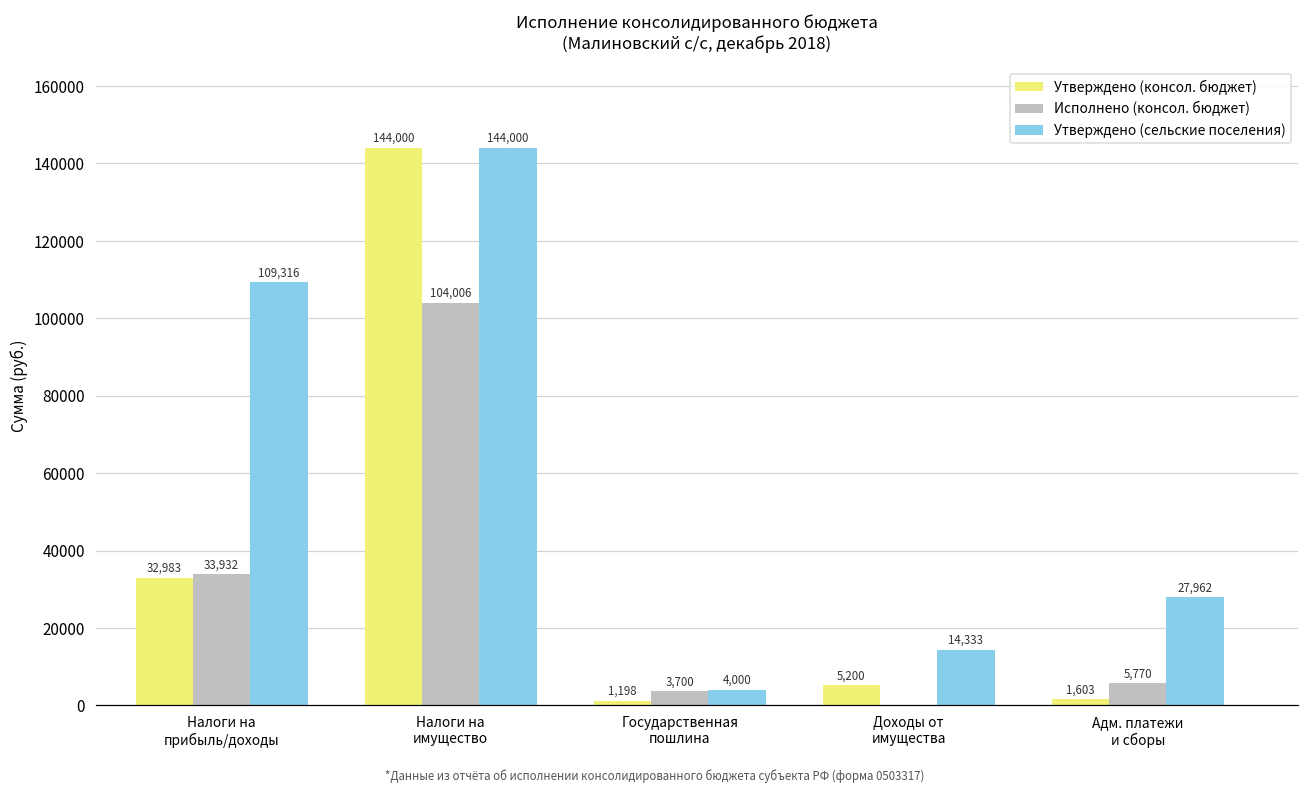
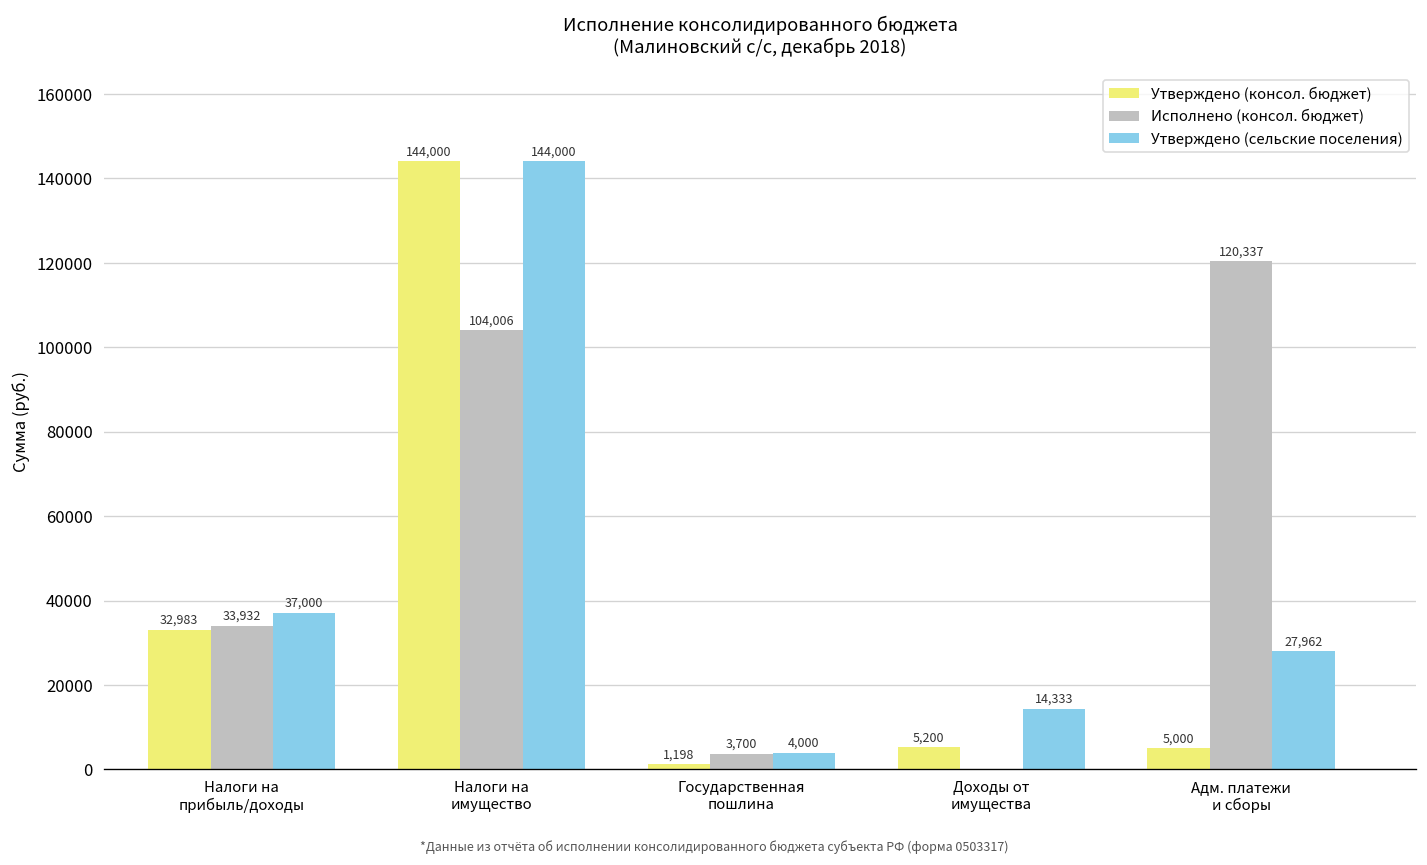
  {
    "Утверждено (консол. бюджет)": {
      "Налоги на прибыль/доходы": "32,983",
      "Налоги на имущество": "144,000",
      "Государственная пошлина": "1,198",
      "Доходы от имущества": "5,200",
-     "Адм. платежи и сборы": "1,603"
+     "Адм. платежи и сборы": "5,000"
    },
    "Исполнено (консол. бюджет)": {
      "Налоги на прибыль/доходы": "33,932",
      "Налоги на имущество": "104,006",
      "Государственная пошлина": "3,700",
-     "Адм. платежи и сборы": "5,770"
+     "Адм. платежи и сборы": "120,337"
    },
    "Утверждено (сельские поселения)": {
-     "Налоги на прибыль/доходы": "109,316",
+     "Налоги на прибыль/доходы": "37,000",
      "Налоги на имущество": "144,000",
      "Государственная пошлина": "4,000",
      "Доходы от имущества": "14,333",
      "Адм. платежи и сборы": "27,962"
    }
  }
